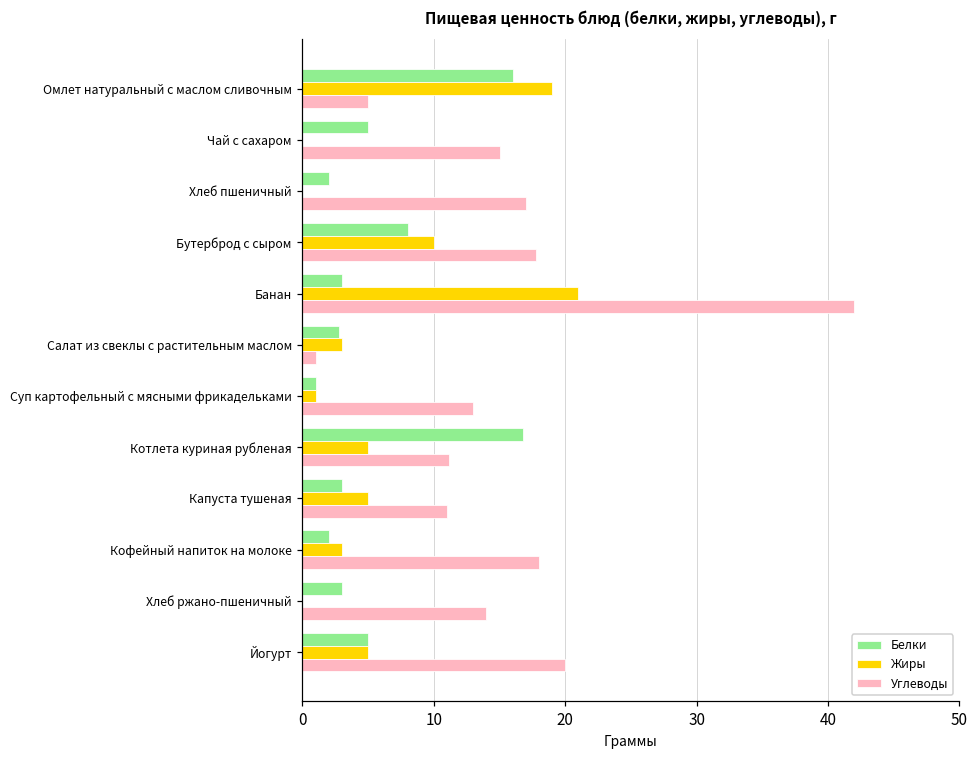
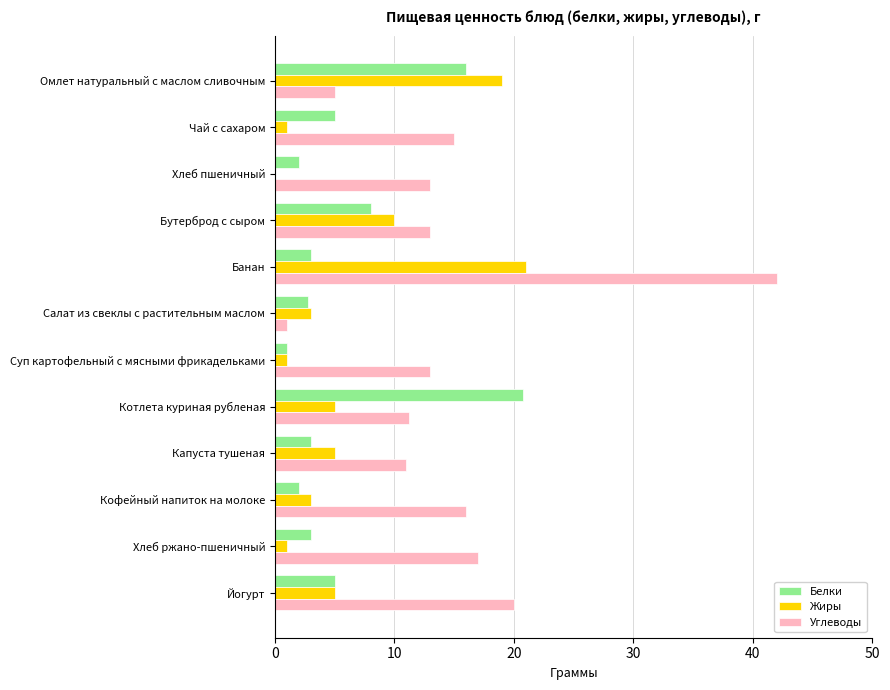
  {
    "Белки": {
      "Омлет натуральный с маслом сливочным": 16.0,
      "Чай с сахаром": 5.0,
      "Хлеб пшеничный": 2.0,
      "Бутерброд с сыром": 8.0,
      "Банан": 3.0,
      "Салат из свеклы с растительным маслом": 2.8,
      "Суп картофельный с мясными фрикадельками": 1.0,
-     "Котлета куриная рубленая": 16.8,
+     "Котлета куриная рубленая": 20.8,
      "Капуста тушеная": 3.0,
      "Кофейный напиток на молоке": 2.0,
      "Хлеб ржано-пшеничный": 3.0,
      "Йогурт": 5.0
    },
    "Жиры": {
      "Омлет натуральный с маслом сливочным": 19,
-     "Чай с сахаром": 0,
+     "Чай с сахаром": 1,
      "Хлеб пшеничный": 0,
      "Бутерброд с сыром": 10,
      "Банан": 21,
      "Салат из свеклы с растительным маслом": 3,
      "Суп картофельный с мясными фрикадельками": 1,
      "Котлета куриная рубленая": 5,
      "Капуста тушеная": 5,
      "Кофейный напиток на молоке": 3,
-     "Хлеб ржано-пшеничный": 0,
+     "Хлеб ржано-пшеничный": 1,
      "Йогурт": 5
    },
    "Углеводы": {
      "Омлет натуральный с маслом сливочным": 5.0,
      "Чай с сахаром": 15.0,
-     "Хлеб пшеничный": 17,
-     "Бутерброд с сыром": 17.8,
+     "Хлеб пшеничный": 13,
+     "Бутерброд с сыром": 13.0,
      "Банан": 42.0,
      "Салат из свеклы с растительным маслом": 1.0,
      "Суп картофельный с мясными фрикадельками": 13.0,
      "Котлета куриная рубленая": 11.2,
      "Капуста тушеная": 11.0,
-     "Кофейный напиток на молоке": 18,
-     "Хлеб ржано-пшеничный": 14,
+     "Кофейный напиток на молоке": 16,
+     "Хлеб ржано-пшеничный": 17,
      "Йогурт": 20.0
    }
  }
